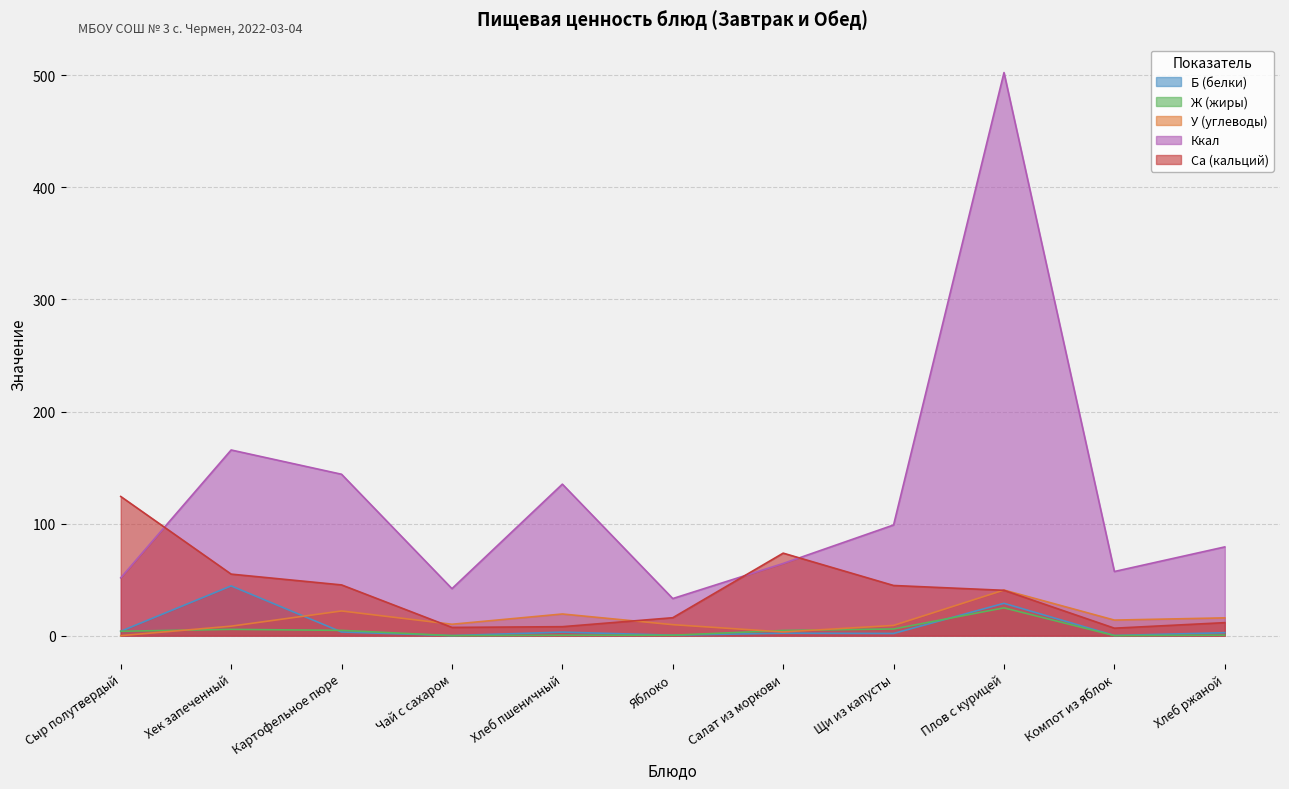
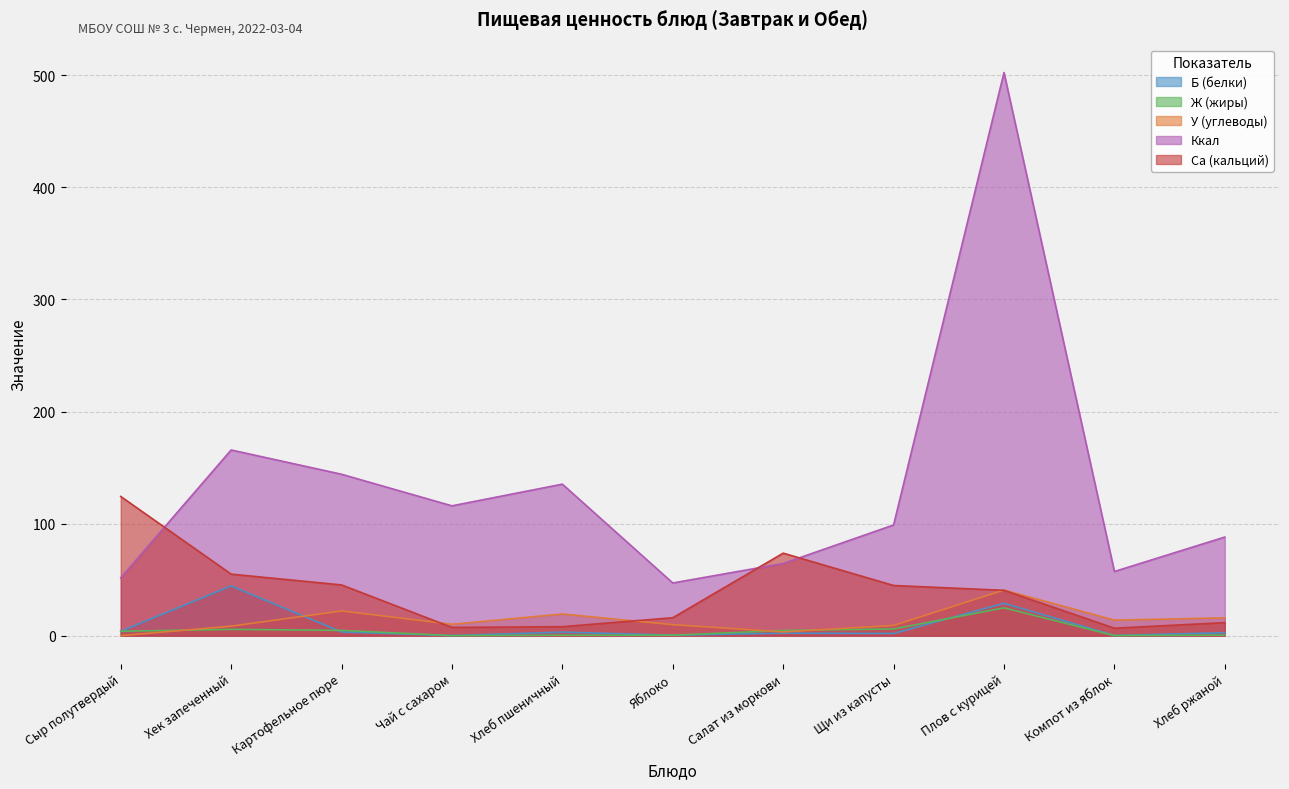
  {
    "Б (белки)": {
      "Хек запеченный": 44,
      "Хлеб пшеничный": 3,
      "Щи из капусты": 2,
      "Плов с курицей": 29
    },
    "Ж (жиры)": {
      "Хек запеченный": 6,
      "Хлеб пшеничный": 0,
      "Щи из капусты": 6,
      "Плов с курицей": 25
    },
    "У (углеводы)": {
      "Сыр полутвердый": 0,
      "Хек запеченный": 8,
      "Картофельное пюре": 22,
      "Чай с сахаром": 10,
      "Хлеб пшеничный": 19,
      "Яблоко": 10,
      "Щи из капусты": 9,
      "Компот из яблок": 14,
      "Хлеб ржаной": 16
    },
    "Ккал": {
      "Сыр полутвердый": 52,
      "Хек запеченный": 166,
      "Картофельное пюре": 144,
-     "Чай с сахаром": 42,
+     "Чай с сахаром": 116,
      "Хлеб пшеничный": 135,
-     "Яблоко": 33,
+     "Яблоко": 47,
      "Салат из моркови": 64,
      "Щи из капусты": 99,
      "Плов с курицей": 503,
      "Компот из яблок": 57,
-     "Хлеб ржаной": 79
+     "Хлеб ржаной": 88
    },
    "Ca (кальций)": {
      "Сыр полутвердый": 124,
      "Хек запеченный": 55,
      "Картофельное пюре": 45,
      "Чай с сахаром": 7,
      "Хлеб пшеничный": 8,
      "Яблоко": 16,
      "Салат из моркови": 74,
      "Щи из капусты": 45,
      "Компот из яблок": 7,
      "Хлеб ржаной": 12
    }
  }
